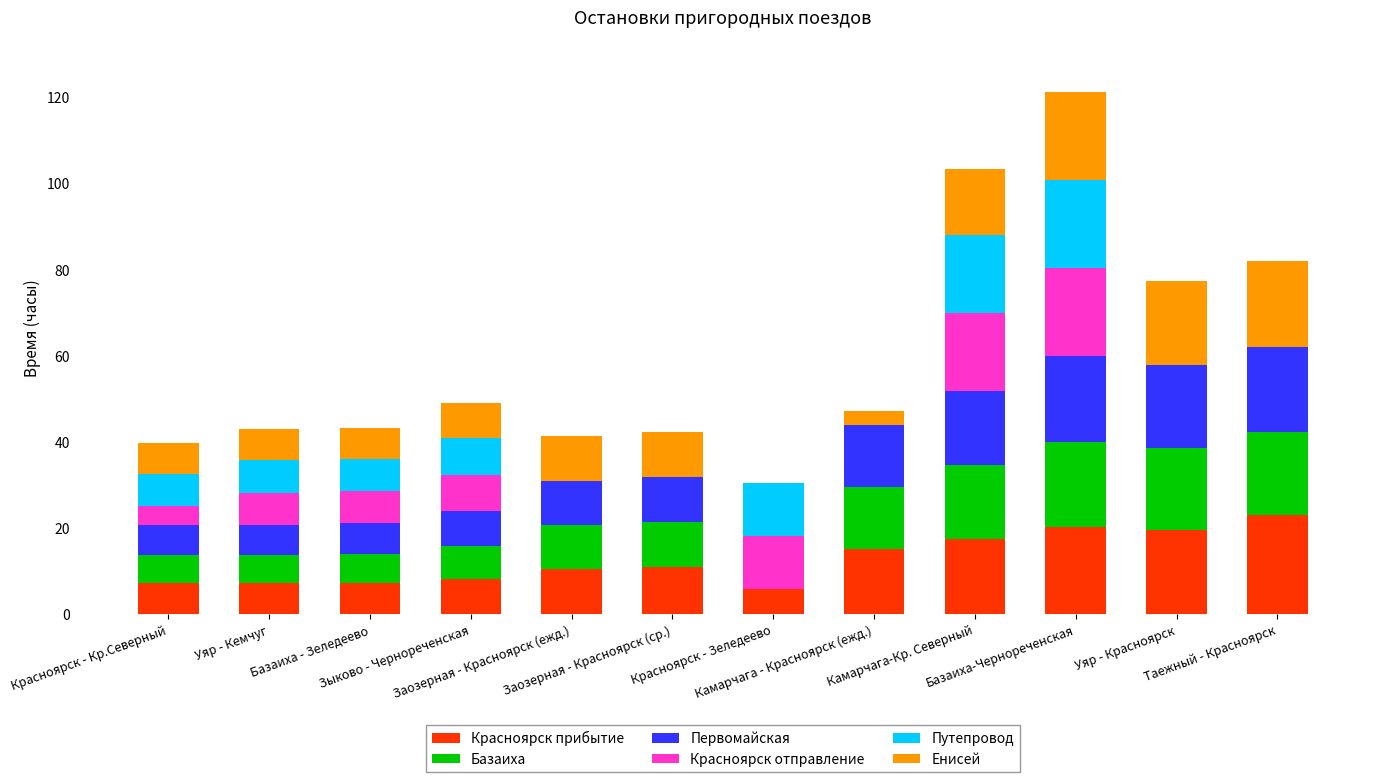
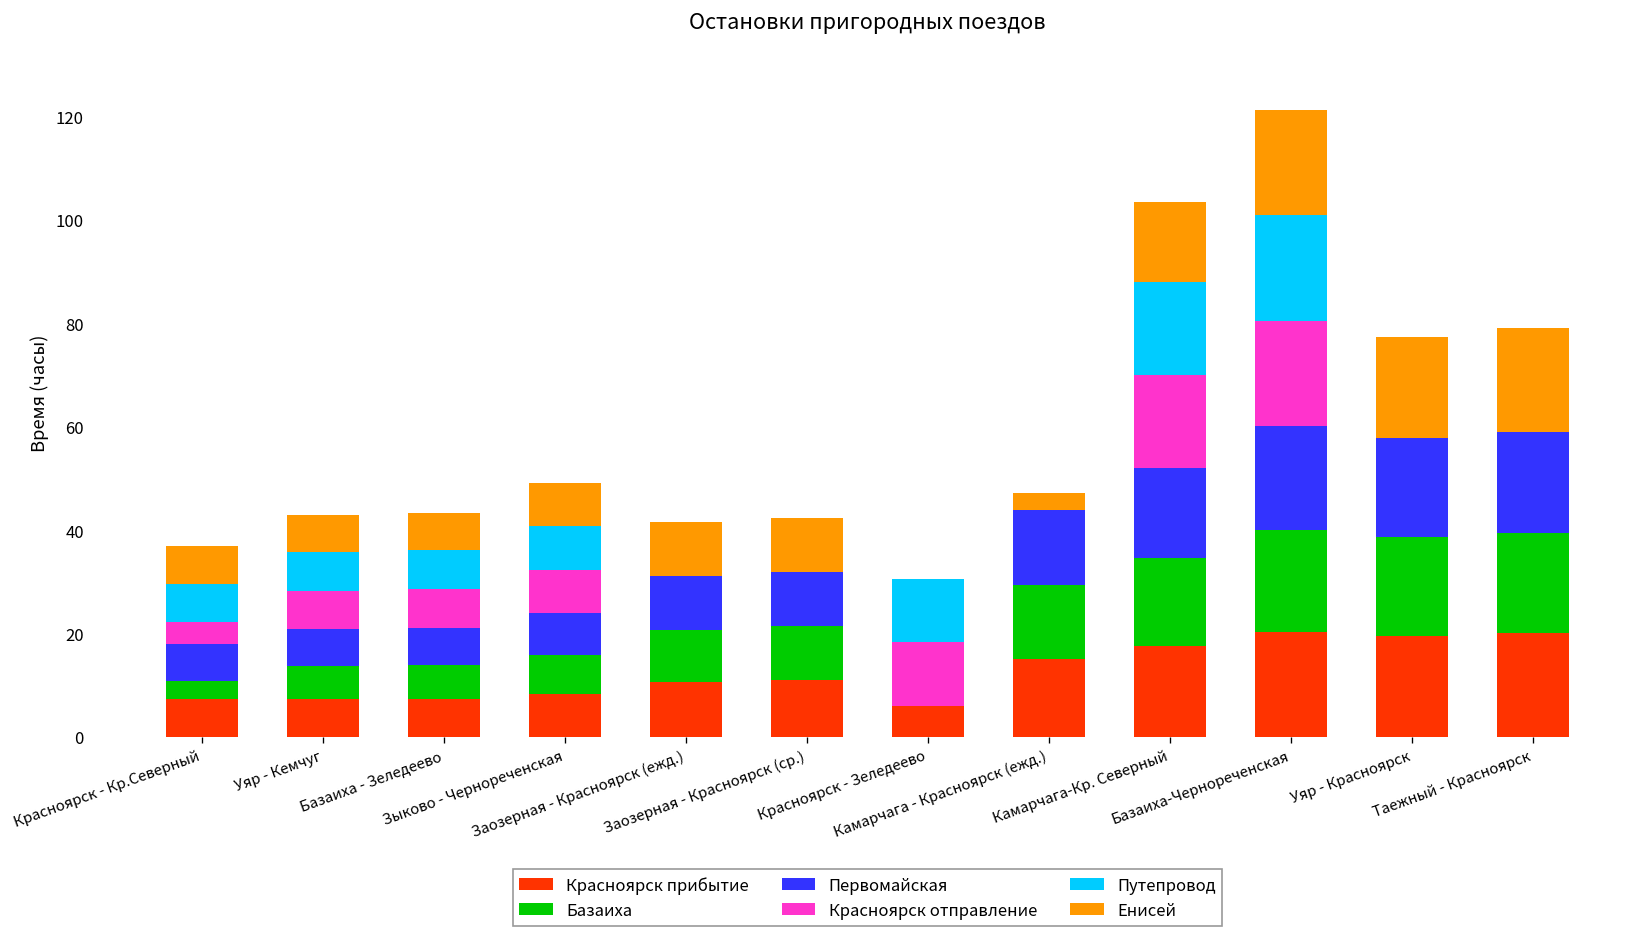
  {
    "Красноярск прибытие": {
      "Красноярск - Кр.Северный": 7,
      "Уяр - Кемчуг": 7,
      "Базаиха - Зеледеево": 7,
      "Зыково - Чернореченская": 8,
      "Заозерная - Красноярск (ежд.)": 11,
      "Заозерная - Красноярск (ср.)": 11,
      "Красноярск - Зеледеево": 6,
      "Камарчага - Красноярск (ежд.)": 15,
      "Камарчага-Кр. Северный": 18,
      "Базаиха-Чернореченская": 20,
      "Уяр - Красноярск": 19,
-     "Таежный - Красноярск": 23
+     "Таежный - Красноярск": 20
    },
    "Базаиха": {
-     "Красноярск - Кр.Северный": 7,
+     "Красноярск - Кр.Северный": 4,
      "Уяр - Кемчуг": 7,
      "Базаиха - Зеледеево": 7,
      "Зыково - Чернореченская": 8,
      "Заозерная - Красноярск (ежд.)": 10,
      "Заозерная - Красноярск (ср.)": 10,
      "Красноярск - Зеледеево": 0,
      "Камарчага - Красноярск (ежд.)": 14,
      "Камарчага-Кр. Северный": 17,
      "Базаиха-Чернореченская": 20,
      "Уяр - Красноярск": 19,
      "Таежный - Красноярск": 19
    },
    "Первомайская": {
      "Красноярск - Кр.Северный": 7,
      "Уяр - Кемчуг": 7,
      "Базаиха - Зеледеево": 7,
      "Зыково - Чернореченская": 8,
      "Заозерная - Красноярск (ежд.)": 10,
      "Заозерная - Красноярск (ср.)": 10,
      "Красноярск - Зеледеево": 0,
      "Камарчага - Красноярск (ежд.)": 15,
      "Камарчага-Кр. Северный": 17,
      "Базаиха-Чернореченская": 20,
      "Уяр - Красноярск": 19,
      "Таежный - Красноярск": 20
    },
    "Красноярск отправление": {
      "Красноярск - Кр.Северный": 4,
      "Уяр - Кемчуг": 7,
      "Базаиха - Зеледеево": 7,
      "Зыково - Чернореченская": 8,
      "Заозерная - Красноярск (ежд.)": 0,
      "Заозерная - Красноярск (ср.)": 0,
      "Красноярск - Зеледеево": 12,
      "Камарчага - Красноярск (ежд.)": 0,
      "Камарчага-Кр. Северный": 18,
      "Базаиха-Чернореченская": 20,
      "Уяр - Красноярск": 0,
      "Таежный - Красноярск": 0
    },
    "Путепровод": {
      "Красноярск - Кр.Северный": 7,
      "Уяр - Кемчуг": 8,
      "Базаиха - Зеледеево": 8,
      "Зыково - Чернореченская": 8,
      "Заозерная - Красноярск (ежд.)": 0,
      "Заозерная - Красноярск (ср.)": 0,
      "Красноярск - Зеледеево": 12,
      "Камарчага - Красноярск (ежд.)": 0,
      "Камарчага-Кр. Северный": 18,
      "Базаиха-Чернореченская": 20,
      "Уяр - Красноярск": 0,
      "Таежный - Красноярск": 0
    },
    "Енисей": {
      "Красноярск - Кр.Северный": 7,
      "Уяр - Кемчуг": 7,
      "Базаиха - Зеледеево": 7,
      "Зыково - Чернореченская": 8,
      "Заозерная - Красноярск (ежд.)": 10,
      "Заозерная - Красноярск (ср.)": 11,
      "Красноярск - Зеледеево": 0,
      "Камарчага - Красноярск (ежд.)": 3,
      "Камарчага-Кр. Северный": 15,
      "Базаиха-Чернореченская": 20,
      "Уяр - Красноярск": 19,
      "Таежный - Красноярск": 20
    }
  }
